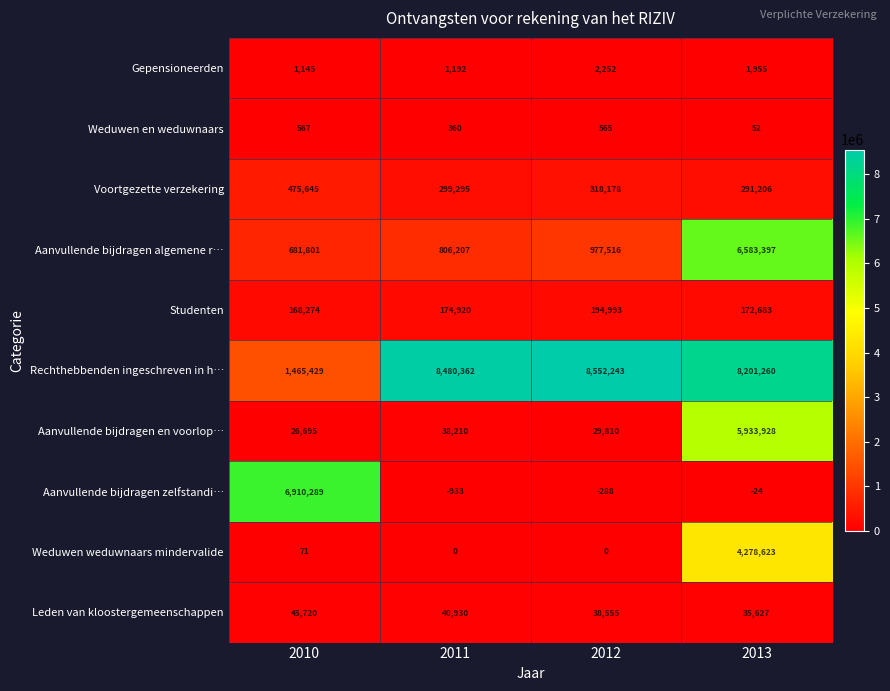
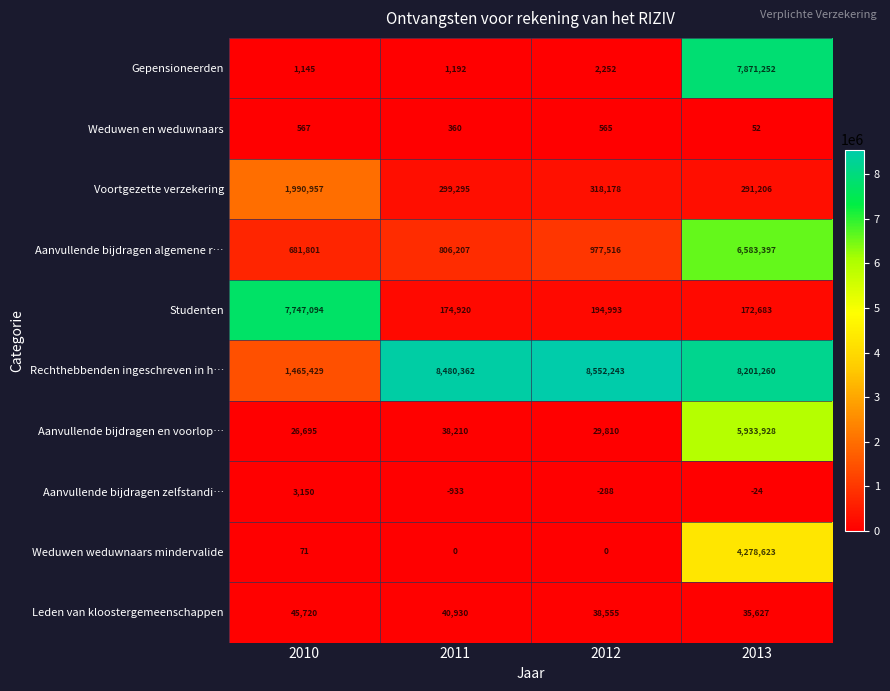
  {
    "Gepensioneerden": {
      "2010": "1,145",
      "2011": "1,192",
      "2012": "2,252",
-     "2013": "1,955"
+     "2013": "7,871,252"
    },
    "Weduwen en weduwnaars": {
      "2010": "567",
      "2011": "360",
      "2012": "565",
      "2013": "52"
    },
    "Voortgezette verzekering": {
-     "2010": "475,645",
+     "2010": "1,990,957",
      "2011": "299,295",
      "2012": "318,178",
      "2013": "291,206"
    },
    "Aanvullende bijdragen algemene r…": {
      "2010": "681,801",
      "2011": "806,207",
      "2012": "977,516",
      "2013": "6,583,397"
    },
    "Studenten": {
-     "2010": "168,274",
+     "2010": "7,747,094",
      "2011": "174,920",
      "2012": "194,993",
      "2013": "172,683"
    },
    "Rechthebbenden ingeschreven in h…": {
      "2010": "1,465,429",
      "2011": "8,480,362",
      "2012": "8,552,243",
      "2013": "8,201,260"
    },
    "Aanvullende bijdragen en voorlop…": {
      "2010": "26,695",
      "2011": "38,210",
      "2012": "29,810",
      "2013": "5,933,928"
    },
    "Aanvullende bijdragen zelfstandi…": {
-     "2010": "6,910,289",
+     "2010": "3,150",
      "2011": "-933",
      "2012": "-288",
      "2013": "-24"
    },
    "Weduwen weduwnaars mindervalide": {
      "2010": "71",
      "2011": "0",
      "2012": "0",
      "2013": "4,278,623"
    },
    "Leden van kloostergemeenschappen": {
      "2010": "45,720",
      "2011": "40,930",
      "2012": "38,555",
      "2013": "35,627"
    }
  }
